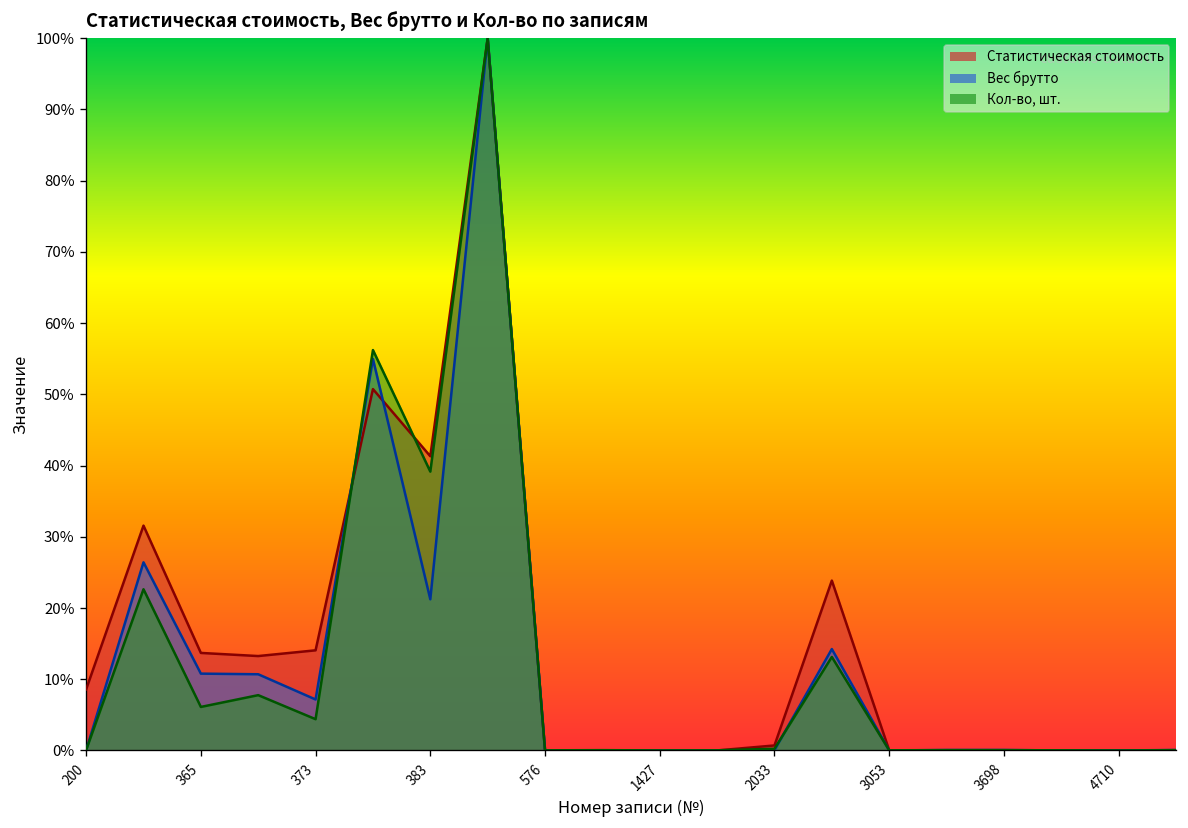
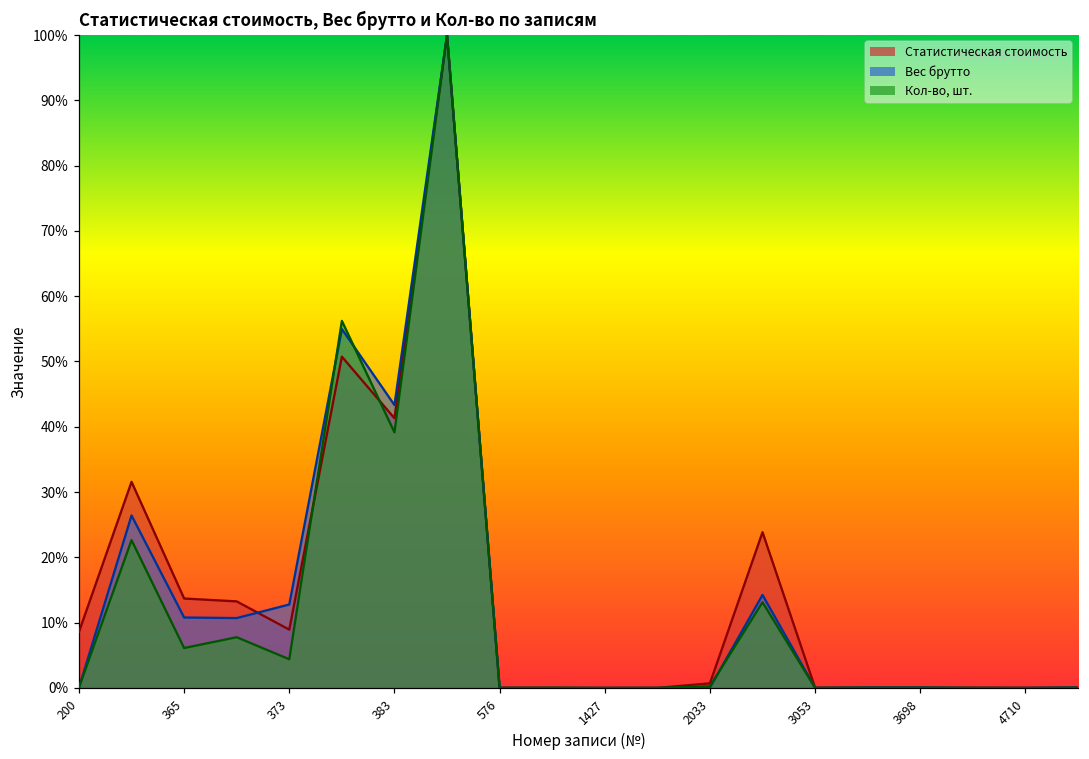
  {
    "Статистическая стоимость": {
      "200": "9%",
      "365": "14%",
-     "373": "14%",
+     "373": "9%",
      "383": "41%",
      "2033": "1%"
    },
    "Вес брутто": {
      "365": "11%",
-     "373": "7%",
-     "383": "21%"
+     "373": "13%",
+     "383": "43%"
    },
    "Кол-во, шт.": {
      "365": "6%",
      "373": "4%",
      "383": "39%"
    }
  }
